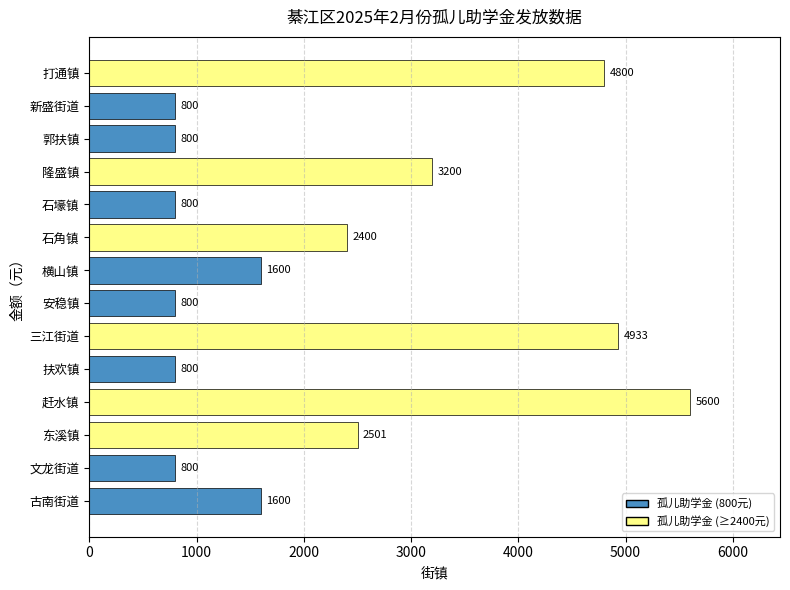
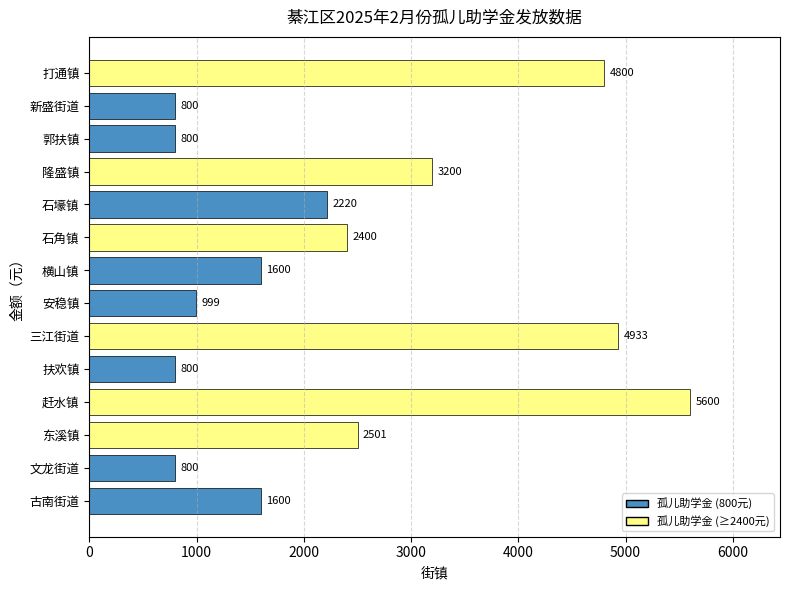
  {
    "打通镇": 4800,
    "新盛街道": 800,
    "郭扶镇": 800,
    "隆盛镇": 3200,
-   "石壕镇": 800,
+   "石壕镇": 2220,
    "石角镇": 2400,
    "横山镇": 1600,
-   "安稳镇": 800,
+   "安稳镇": 999,
    "三江街道": 4933,
    "扶欢镇": 800,
    "赶水镇": 5600,
    "东溪镇": 2501,
    "文龙街道": 800,
    "古南街道": 1600
  }
